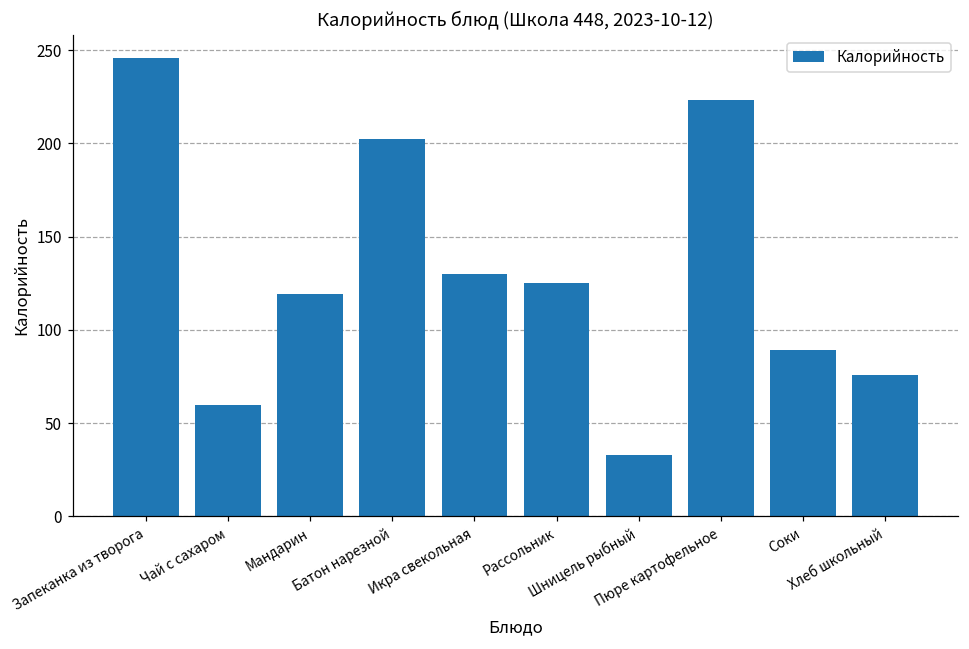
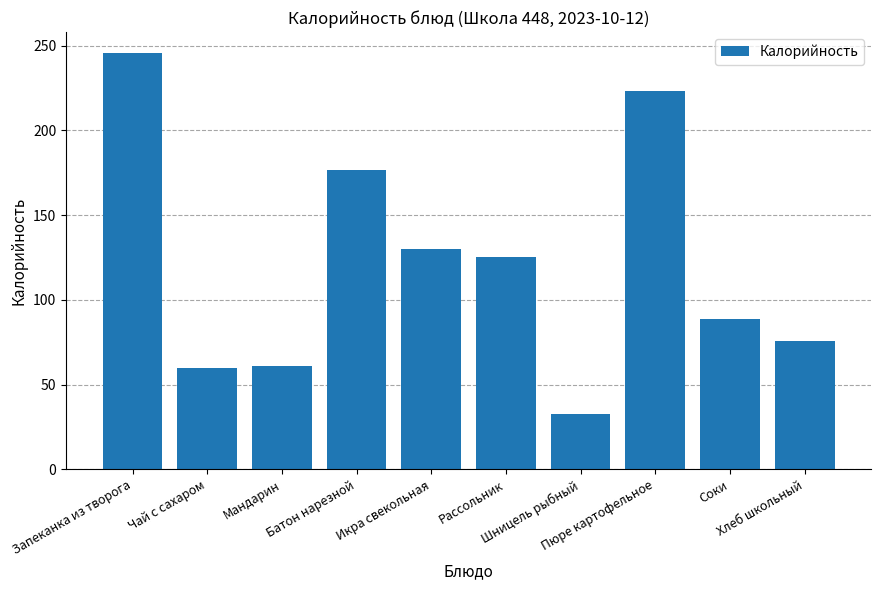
  {
    "Запеканка из творога": 246,
    "Чай с сахаром": 60,
-   "Мандарин": 119,
-   "Батон нарезной": 202,
+   "Мандарин": 61,
+   "Батон нарезной": 176,
    "Икра свекольная": 130,
    "Рассольник": 125,
    "Шницель рыбный": 33,
    "Пюре картофельное": 224,
    "Соки": 89,
    "Хлеб школьный": 76
  }
